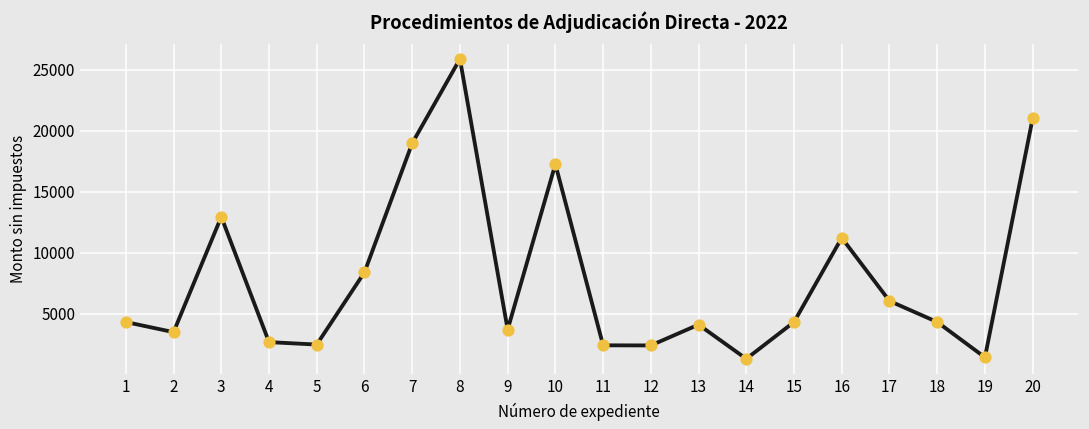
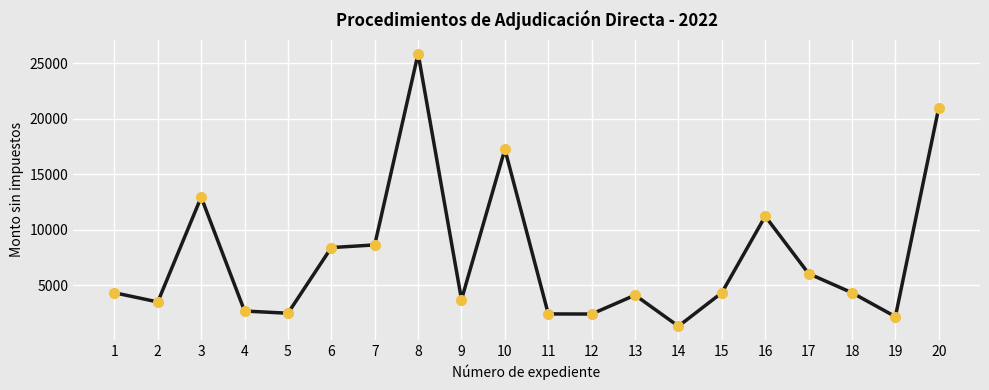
  {
    "1": 4300,
    "2": 3500,
    "3": 12900,
    "4": 2700,
    "5": 2500,
    "6": 8400,
-   "7": 19000,
+   "7": 8600,
    "8": 25900,
    "9": 3700,
    "10": 17200,
    "11": 2400,
    "12": 2400,
    "13": 4100,
    "14": 1300,
    "15": 4300,
    "16": 11200,
    "17": 6000,
    "18": 4300,
-   "19": 1400,
+   "19": 2200,
    "20": 21000
  }
